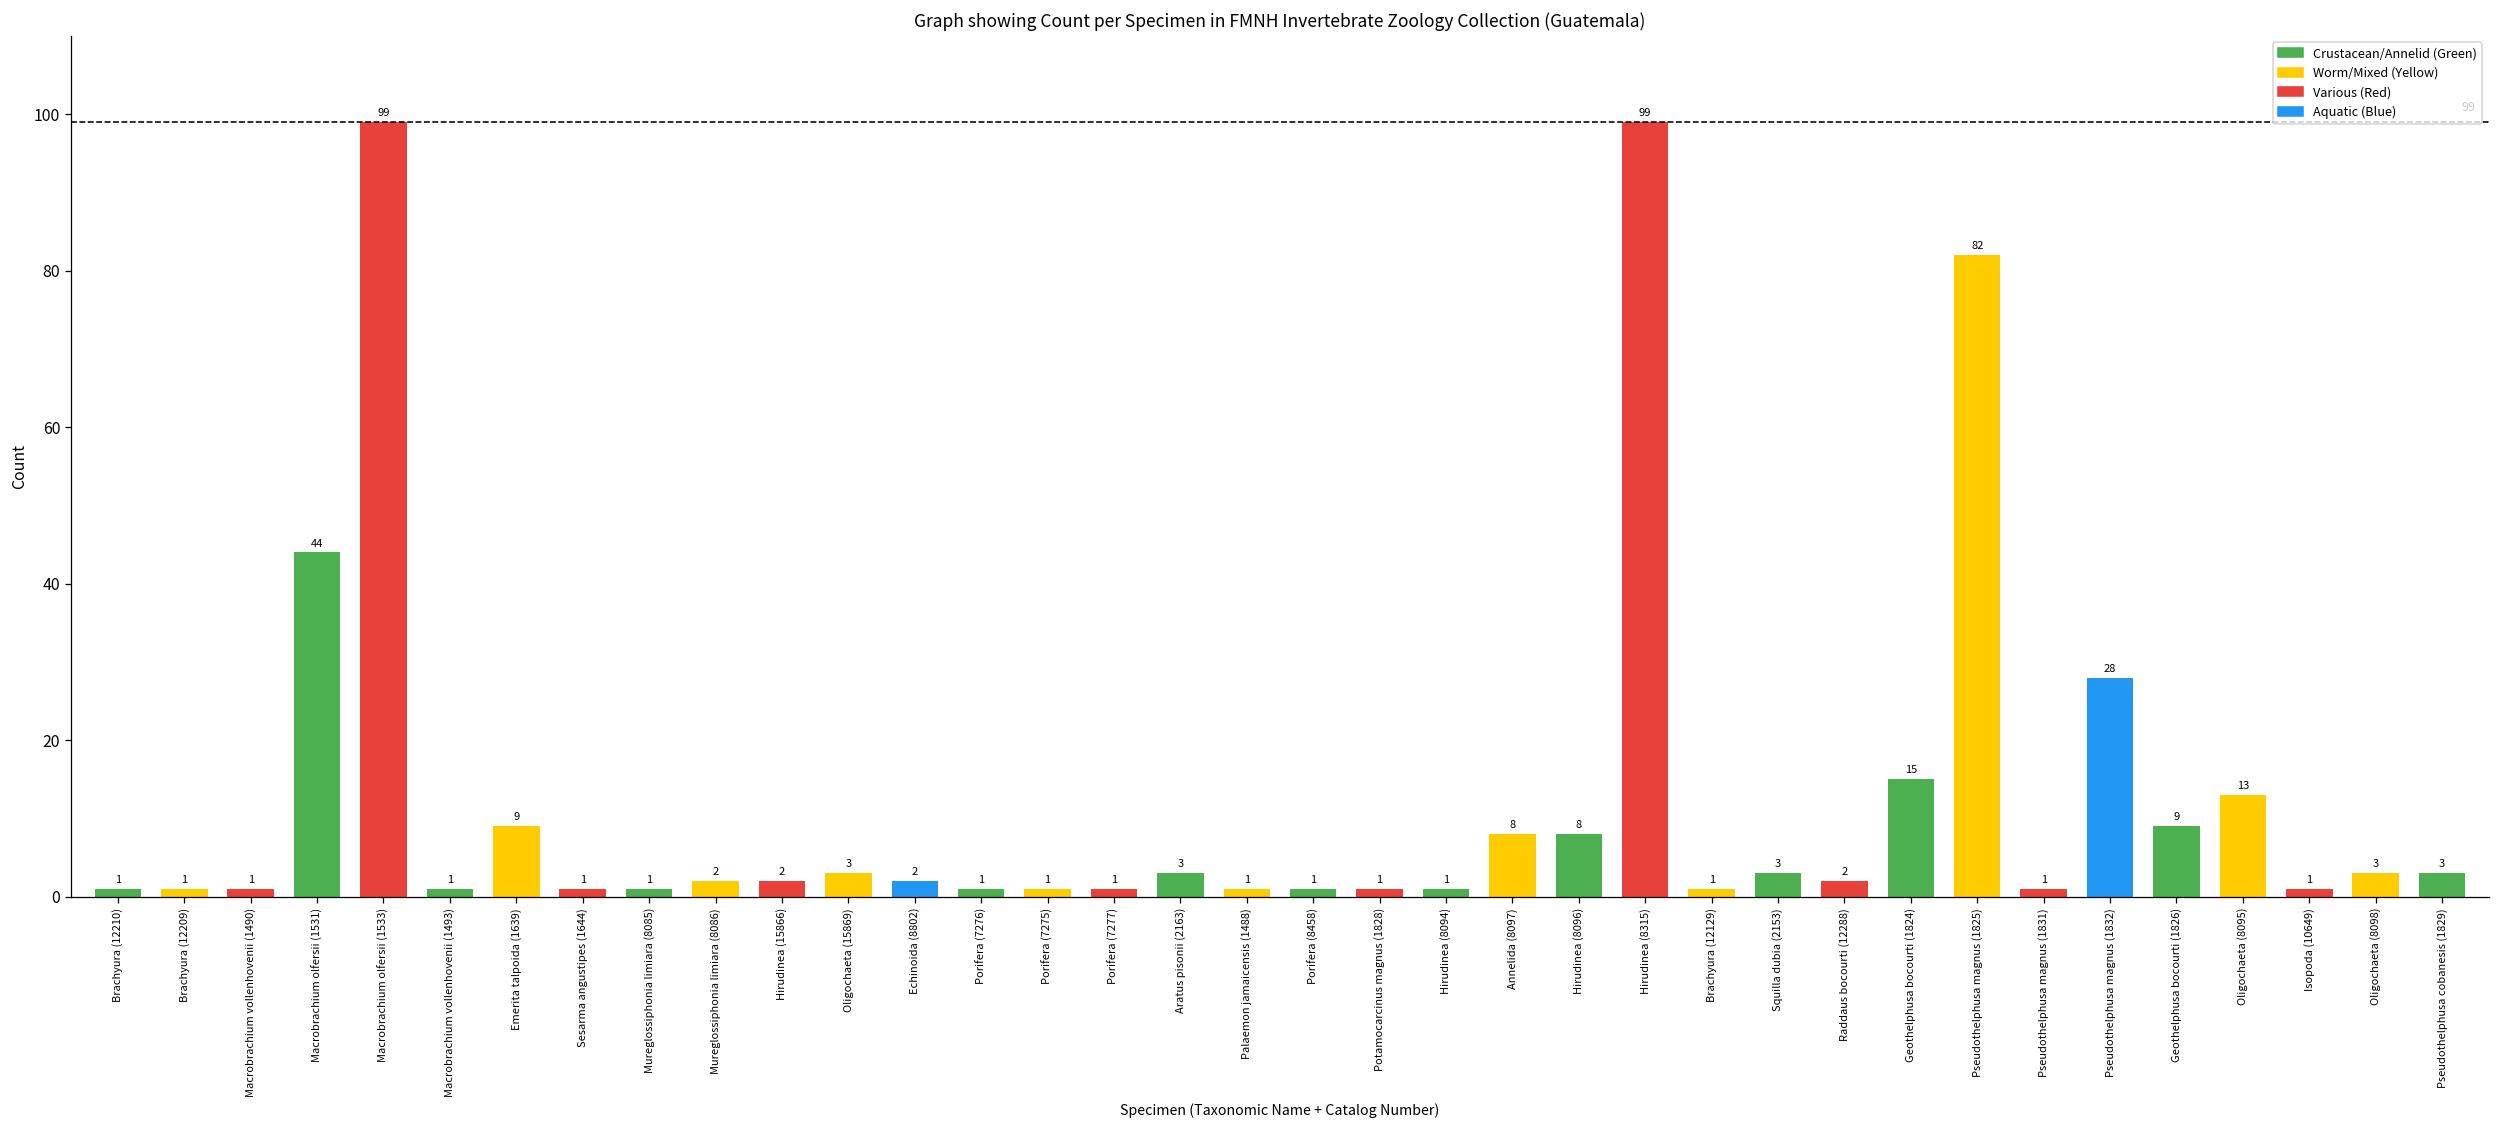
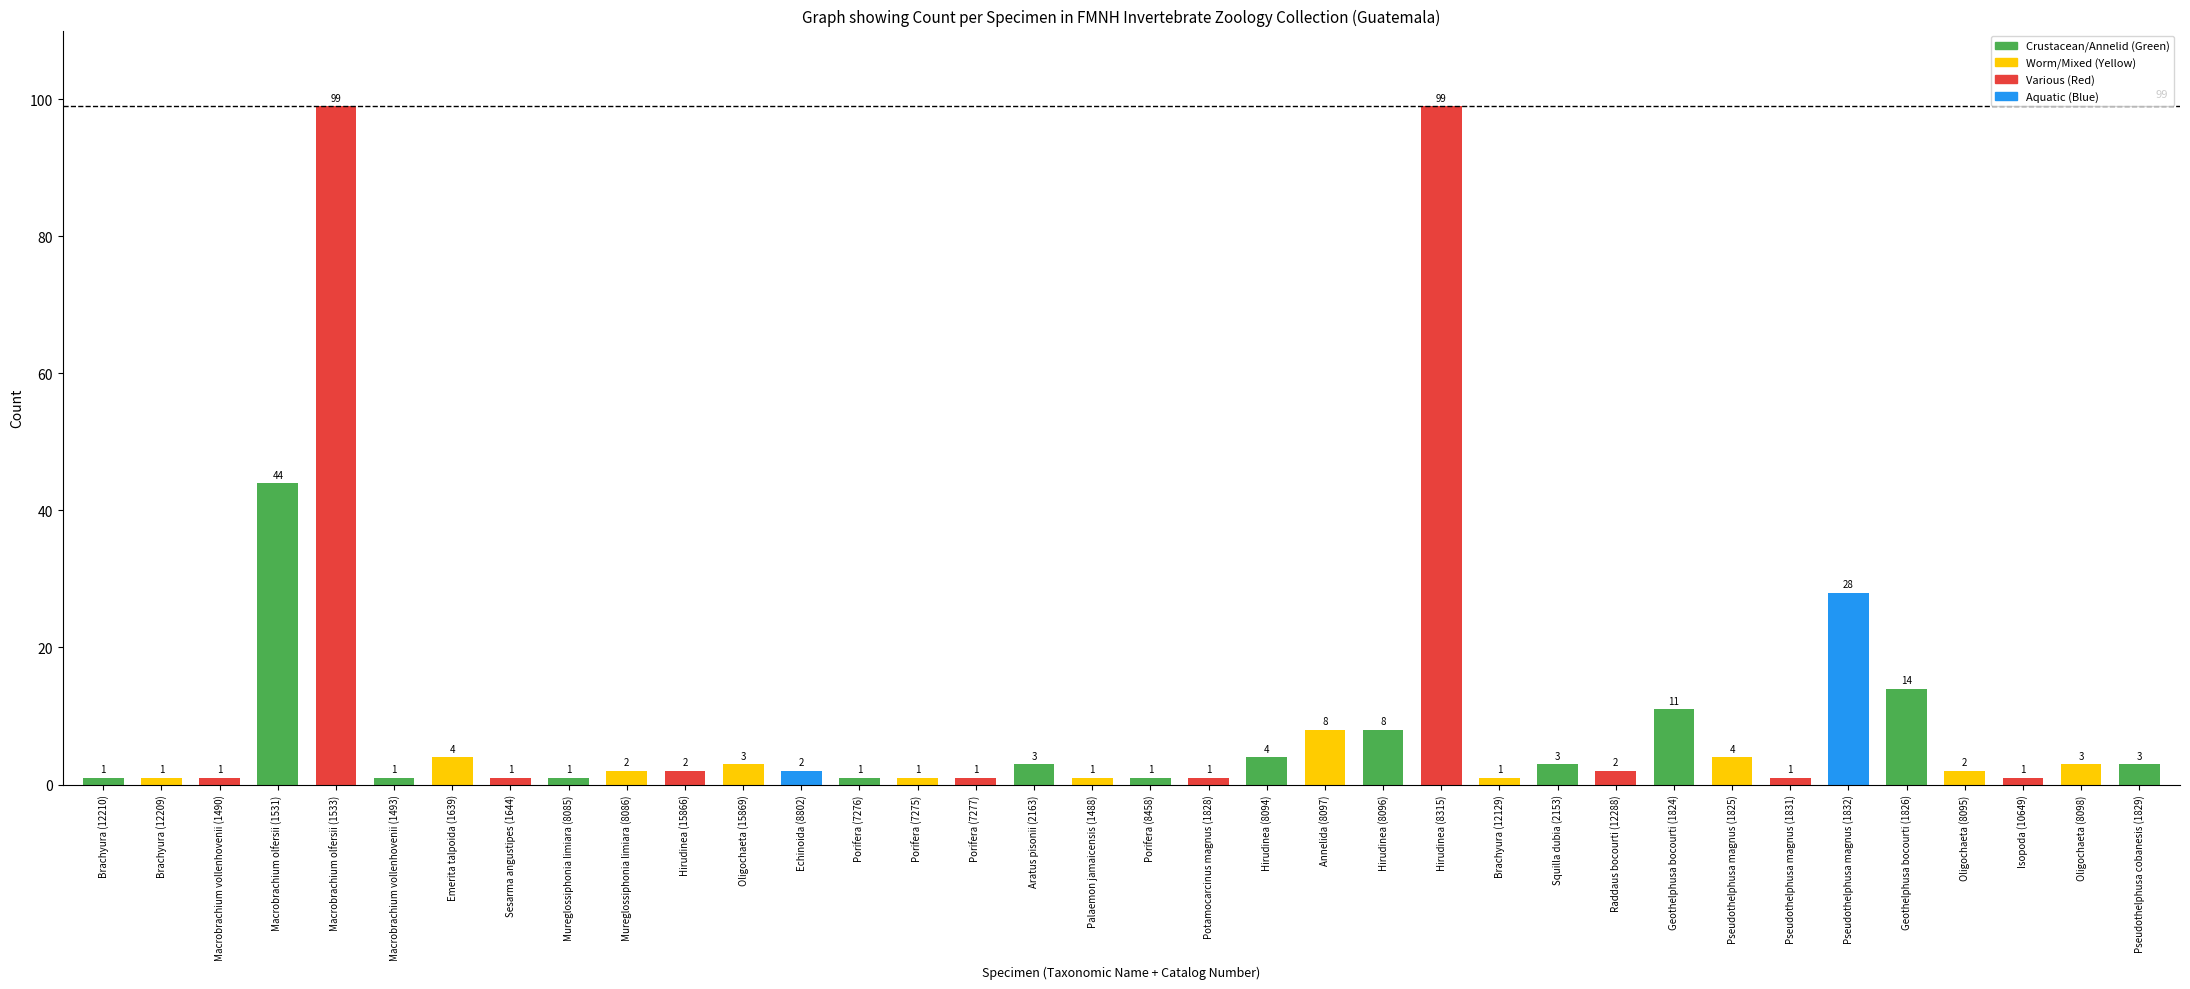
  {
    "Brachyura (12210)": 1,
    "Brachyura (12209)": 1,
    "Macrobrachium vollenhovenii (1490)": 1,
    "Macrobrachium olfersii (1531)": 44,
    "Macrobrachium olfersii (1533)": 99,
    "Macrobrachium vollenhovenii (1493)": 1,
-   "Emerita talpoida (1639)": 9,
+   "Emerita talpoida (1639)": 4,
    "Sesarma angustipes (1644)": 1,
    "Mureglossiphonia limiara (8085)": 1,
    "Mureglossiphonia limiara (8086)": 2,
    "Hirudinea (15866)": 2,
    "Oligochaeta (15869)": 3,
    "Echinoida (8802)": 2,
    "Porifera (7276)": 1,
    "Porifera (7275)": 1,
    "Porifera (7277)": 1,
    "Aratus pisonii (2163)": 3,
    "Palaemon jamaicensis (1488)": 1,
    "Porifera (8458)": 1,
    "Potamocarcinus magnus (1828)": 1,
-   "Hirudinea (8094)": 1,
+   "Hirudinea (8094)": 4,
    "Annelida (8097)": 8,
    "Hirudinea (8096)": 8,
    "Hirudinea (8315)": 99,
    "Brachyura (12129)": 1,
    "Squilla dubia (2153)": 3,
    "Raddaus bocourti (12288)": 2,
-   "Geothelphusa bocourti (1824)": 15,
-   "Pseudothelphusa magnus (1825)": 82,
+   "Geothelphusa bocourti (1824)": 11,
+   "Pseudothelphusa magnus (1825)": 4,
    "Pseudothelphusa magnus (1831)": 1,
    "Pseudothelphusa magnus (1832)": 28,
-   "Geothelphusa bocourti (1826)": 9,
-   "Oligochaeta (8095)": 13,
+   "Geothelphusa bocourti (1826)": 14,
+   "Oligochaeta (8095)": 2,
    "Isopoda (10649)": 1,
    "Oligochaeta (8098)": 3,
    "Pseudothelphusa cobanesis (1829)": 3
  }
